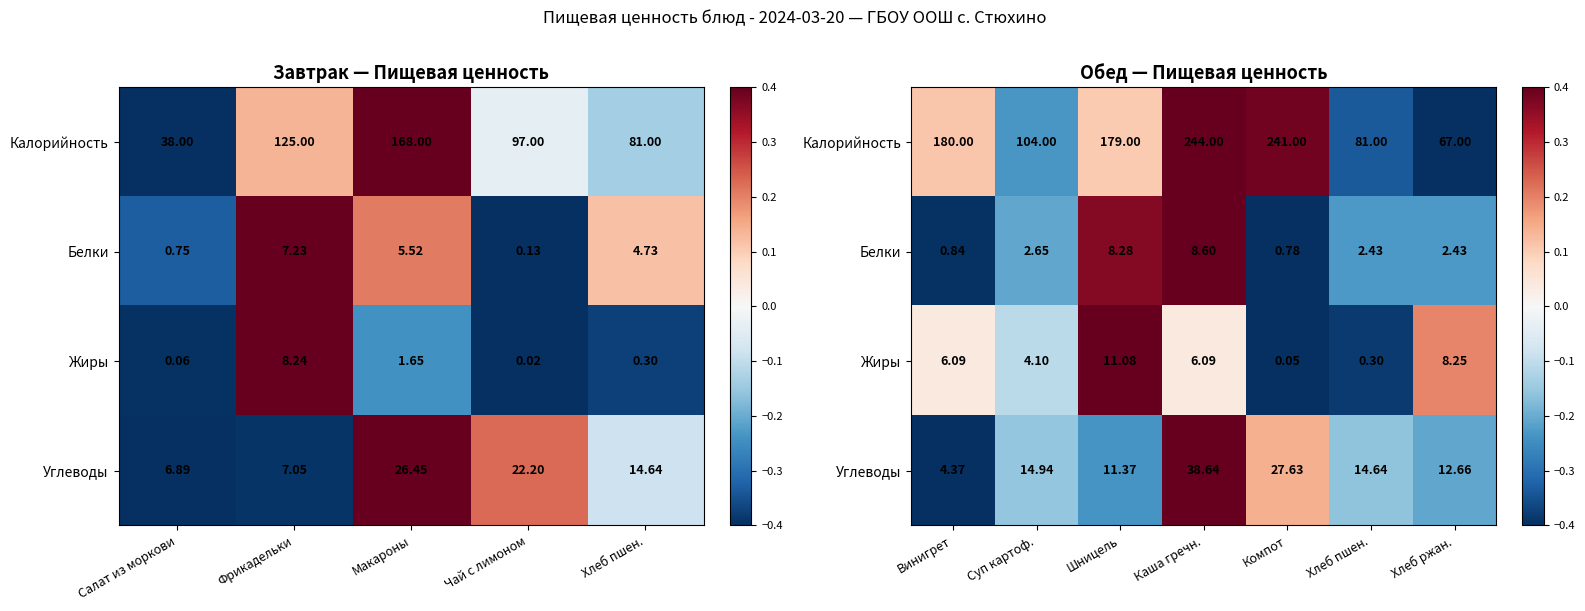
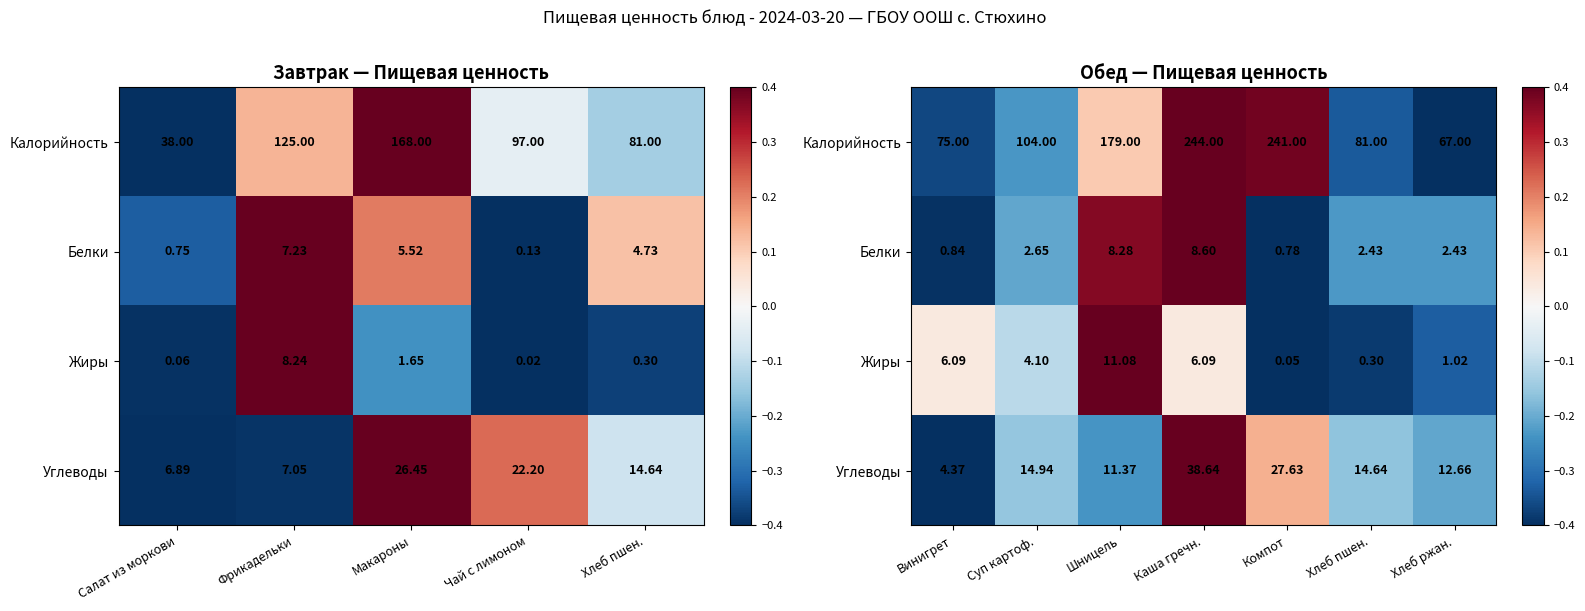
  {
    "Завтрак — Пищевая ценность": {
      "Калорийность": {
        "Салат из моркови": 38.00,
        "Фрикадельки": 125.00,
        "Макароны": 168.00,
        "Чай с лимоном": 97.00,
        "Хлеб пшен.": 81.00
      },
      "Белки": {
        "Салат из моркови": 0.75,
        "Фрикадельки": 7.23,
        "Макароны": 5.52,
        "Чай с лимоном": 0.13,
        "Хлеб пшен.": 4.73
      },
      "Жиры": {
        "Салат из моркови": 0.06,
        "Фрикадельки": 8.24,
        "Макароны": 1.65,
        "Чай с лимоном": 0.02,
        "Хлеб пшен.": 0.30
      },
      "Углеводы": {
        "Салат из моркови": 6.89,
        "Фрикадельки": 7.05,
        "Макароны": 26.45,
        "Чай с лимоном": 22.20,
        "Хлеб пшен.": 14.64
      }
    },
    "Обед — Пищевая ценность": {
      "Калорийность": {
-       "Винигрет": 180.00,
+       "Винигрет": 75.00,
        "Суп картоф.": 104.00,
        "Шницель": 179.00,
        "Каша гречн.": 244.00,
        "Компот": 241.00,
        "Хлеб пшен.": 81.00,
        "Хлеб ржан.": 67.00
      },
      "Белки": {
        "Винигрет": 0.84,
        "Суп картоф.": 2.65,
        "Шницель": 8.28,
        "Каша гречн.": 8.60,
        "Компот": 0.78,
        "Хлеб пшен.": 2.43,
        "Хлеб ржан.": 2.43
      },
      "Жиры": {
        "Винигрет": 6.09,
        "Суп картоф.": 4.10,
        "Шницель": 11.08,
        "Каша гречн.": 6.09,
        "Компот": 0.05,
        "Хлеб пшен.": 0.30,
-       "Хлеб ржан.": 8.25
+       "Хлеб ржан.": 1.02
      },
      "Углеводы": {
        "Винигрет": 4.37,
        "Суп картоф.": 14.94,
        "Шницель": 11.37,
        "Каша гречн.": 38.64,
        "Компот": 27.63,
        "Хлеб пшен.": 14.64,
        "Хлеб ржан.": 12.66
      }
    }
  }
